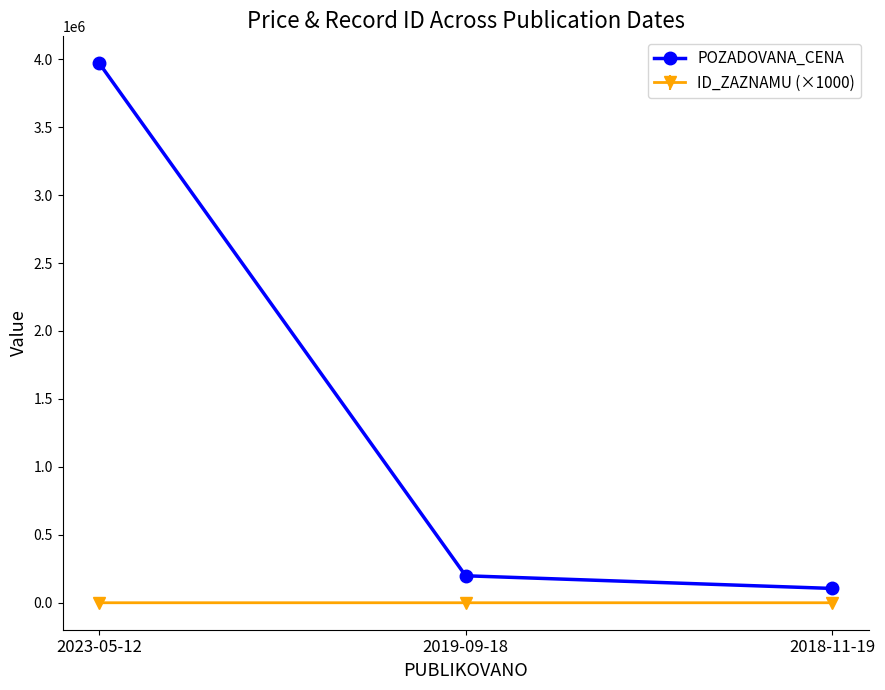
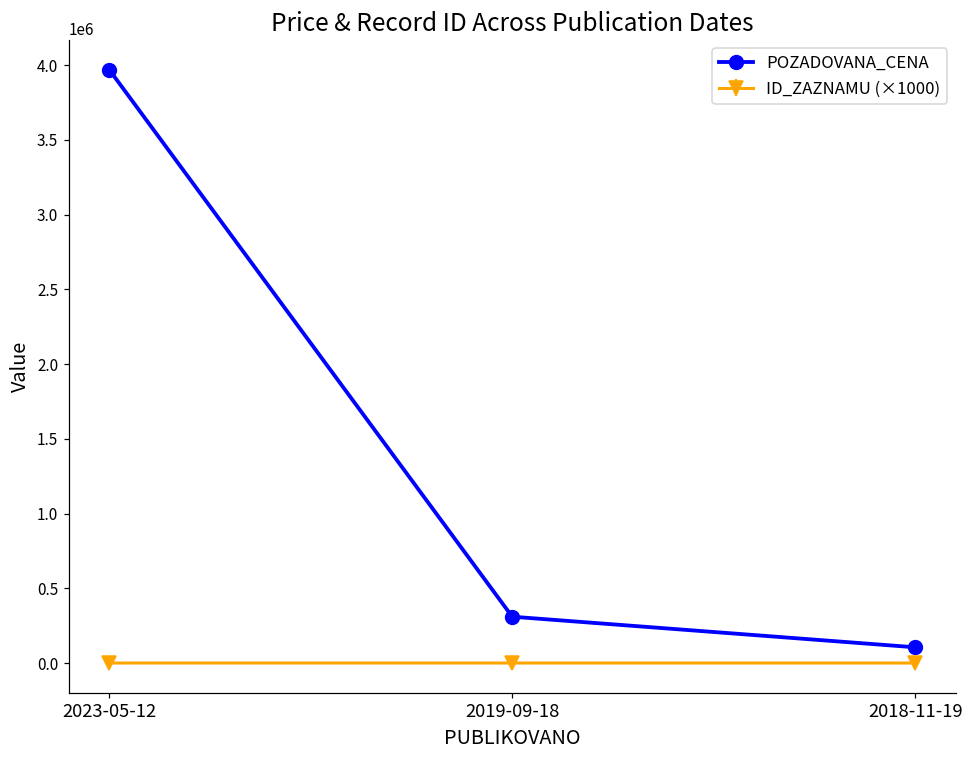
  {
    "POZADOVANA_CENA": {
      "2023-05-12": 3970000,
-     "2019-09-18": 200000,
+     "2019-09-18": 310000,
      "2018-11-19": 110000
    }
  }
